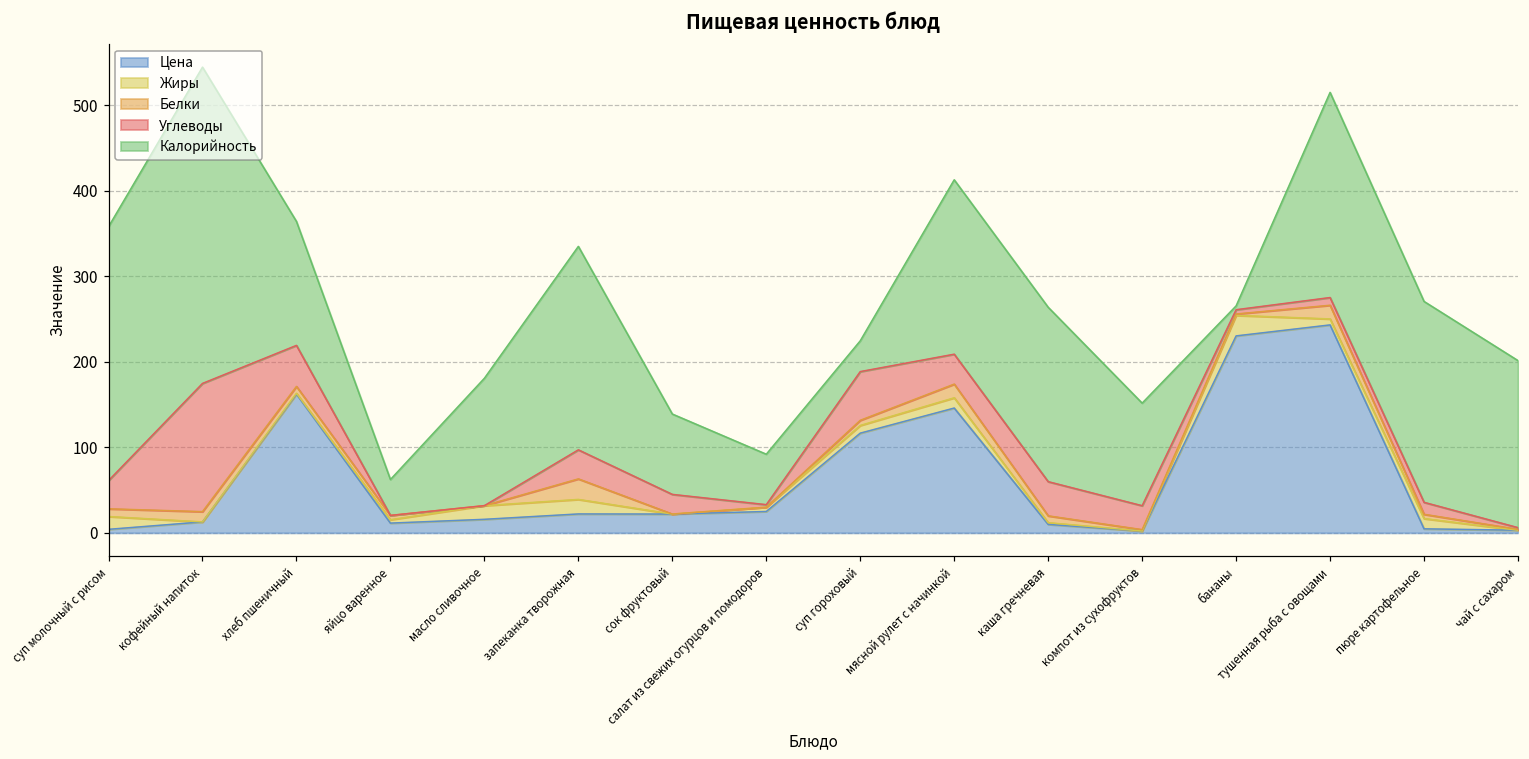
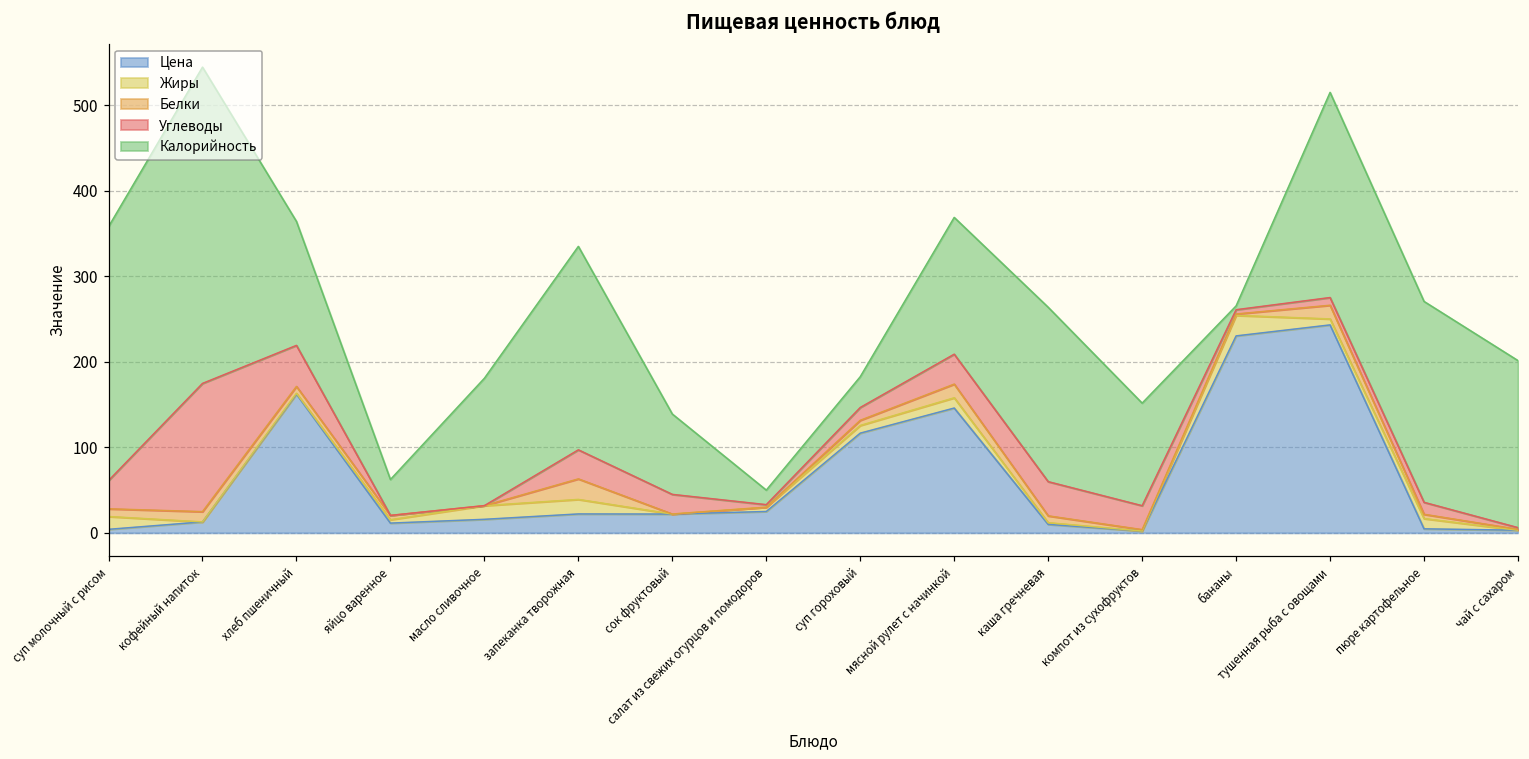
  {
    "Цена": {
      "суп молочный с рисом": 0,
      "яйцо варенное": 10,
      "масло сливочное": 20,
      "запеканка творожная": 20,
      "салат из свежих огурцов и помодоров": 30,
      "суп гороховый": 120,
      "мясной рулет с начинкой": 150,
      "бананы": 230,
      "тушенная рыба с овощами": 240,
      "пюре картофельное": 0
    },
    "Углеводы": {
      "суп молочный с рисом": 30,
      "кофейный напиток": 150,
      "хлеб пшеничный": 50,
      "запеканка творожная": 30,
      "сок фруктовый": 20,
-     "суп гороховый": 60,
+     "суп гороховый": 20,
      "мясной рулет с начинкой": 40,
      "каша гречневая": 40,
      "компот из сухофруктов": 30,
      "бананы": 10,
      "тушенная рыба с овощами": 10,
      "пюре картофельное": 10
    },
    "Калорийность": {
      "суп молочный с рисом": 300,
      "хлеб пшеничный": 150,
      "яйцо варенное": 40,
      "масло сливочное": 150,
      "запеканка творожная": 240,
      "сок фруктовый": 90,
-     "салат из свежих огурцов и помодоров": 60,
+     "салат из свежих огурцов и помодоров": 20,
      "суп гороховый": 40,
-     "мясной рулет с начинкой": 200,
+     "мясной рулет с начинкой": 160,
      "каша гречневая": 200,
      "компот из сухофруктов": 120,
      "бананы": 0,
      "тушенная рыба с овощами": 240,
      "пюре картофельное": 240,
      "чай с сахаром": 200
    }
  }
